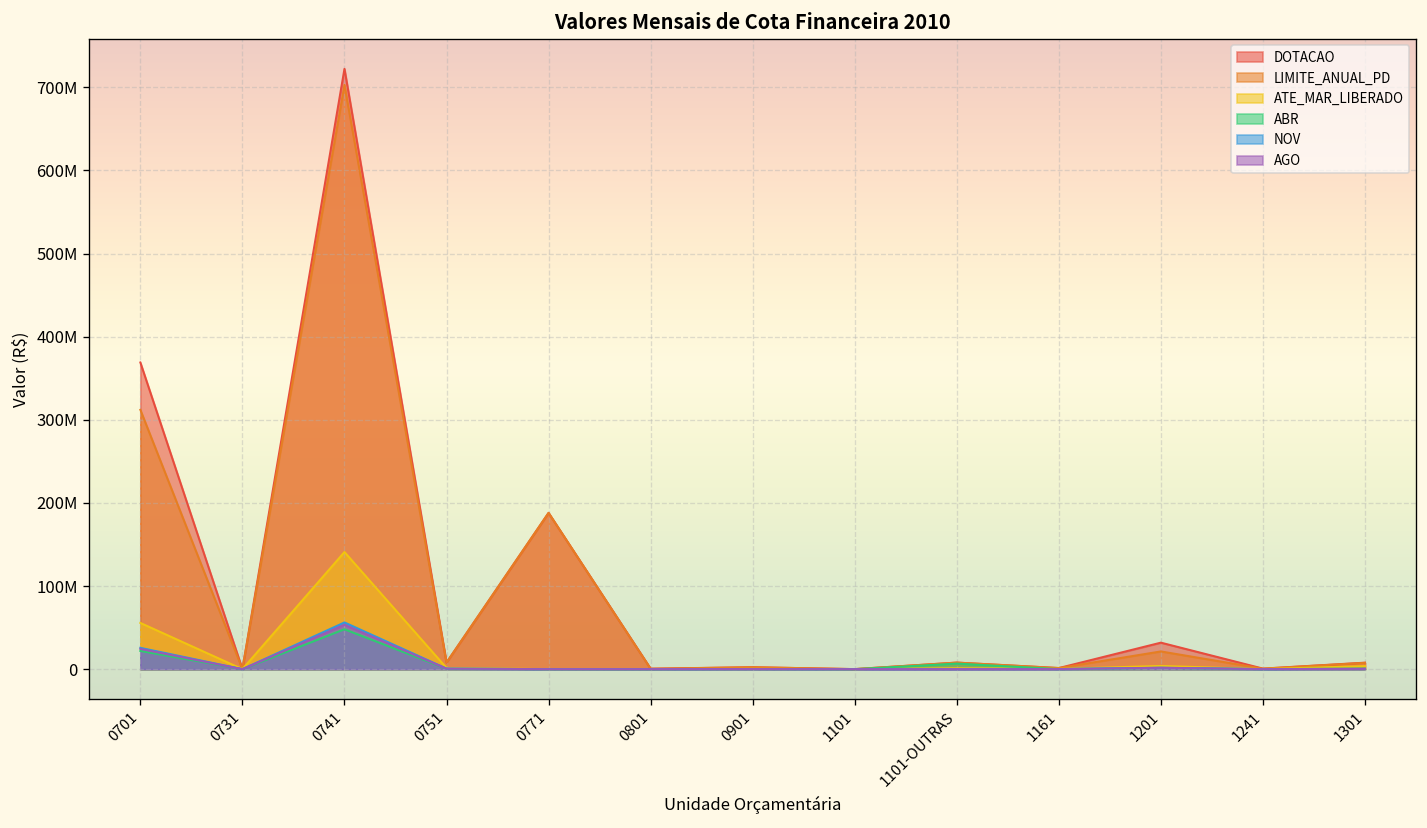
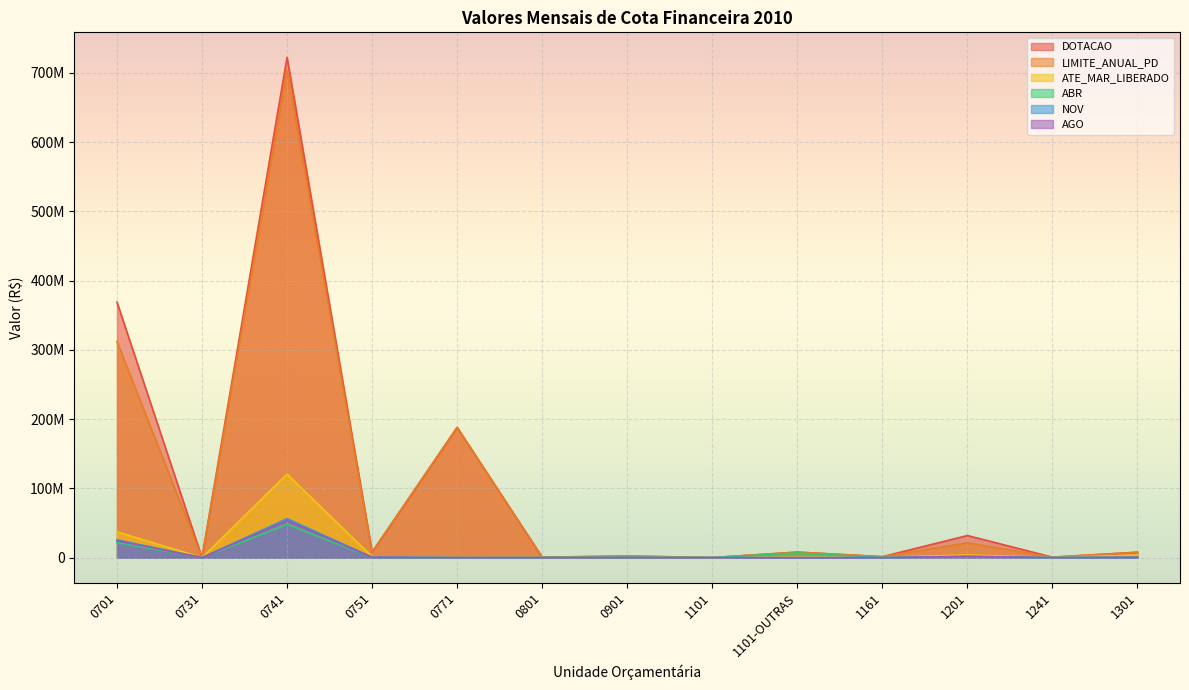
  {
    "ATE_MAR_LIBERADO": {
-     "0701": 60000000,
-     "0741": 140000000
+     "0701": 40000000,
+     "0741": 120000000
    },
    "ABR": {
      "0741": 50000000
    }
  }
